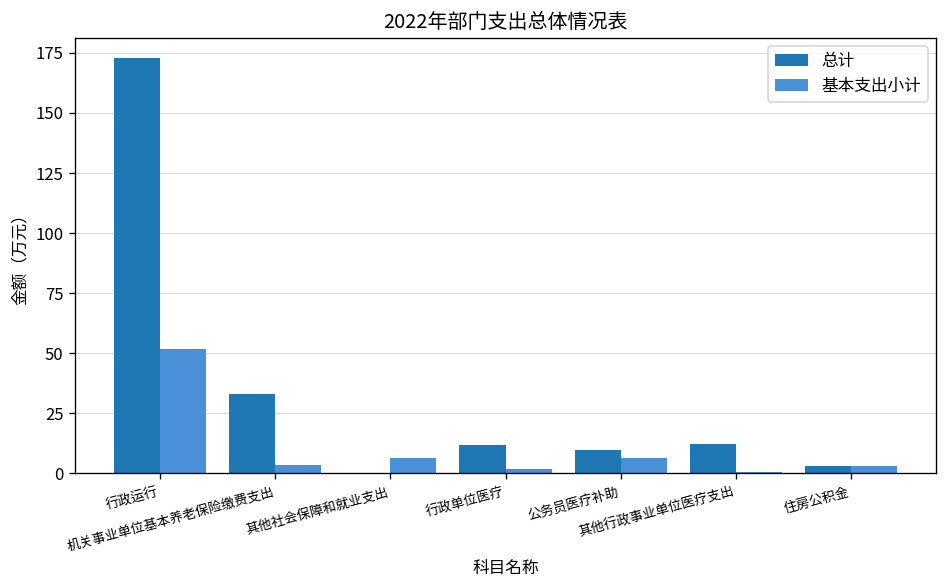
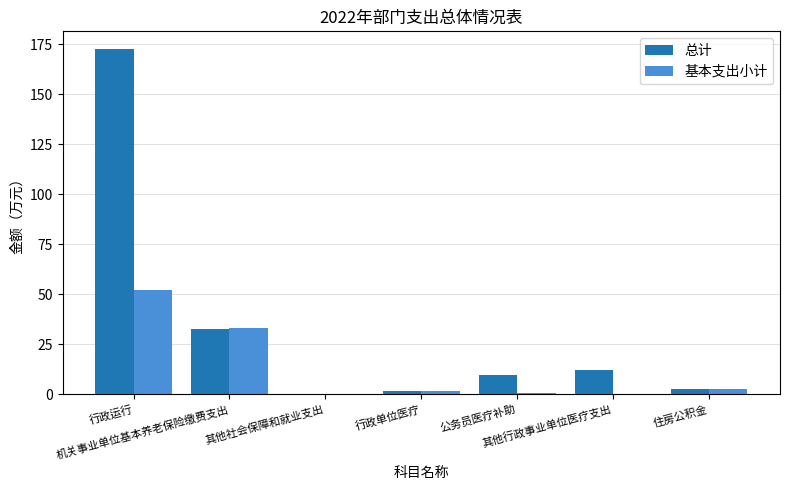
  {
    "总计": {
      "行政运行": 173,
      "机关事业单位基本养老保险缴费支出": 33,
-     "行政单位医疗": 11,
+     "行政单位医疗": 2,
      "公务员医疗补助": 10,
      "其他行政事业单位医疗支出": 12,
      "住房公积金": 3
    },
    "基本支出小计": {
      "行政运行": 52,
-     "机关事业单位基本养老保险缴费支出": 3,
-     "其他社会保障和就业支出": 6,
+     "机关事业单位基本养老保险缴费支出": 33,
+     "其他社会保障和就业支出": 0,
      "行政单位医疗": 2,
-     "公务员医疗补助": 6,
+     "公务员医疗补助": 1,
      "住房公积金": 3
    }
  }
